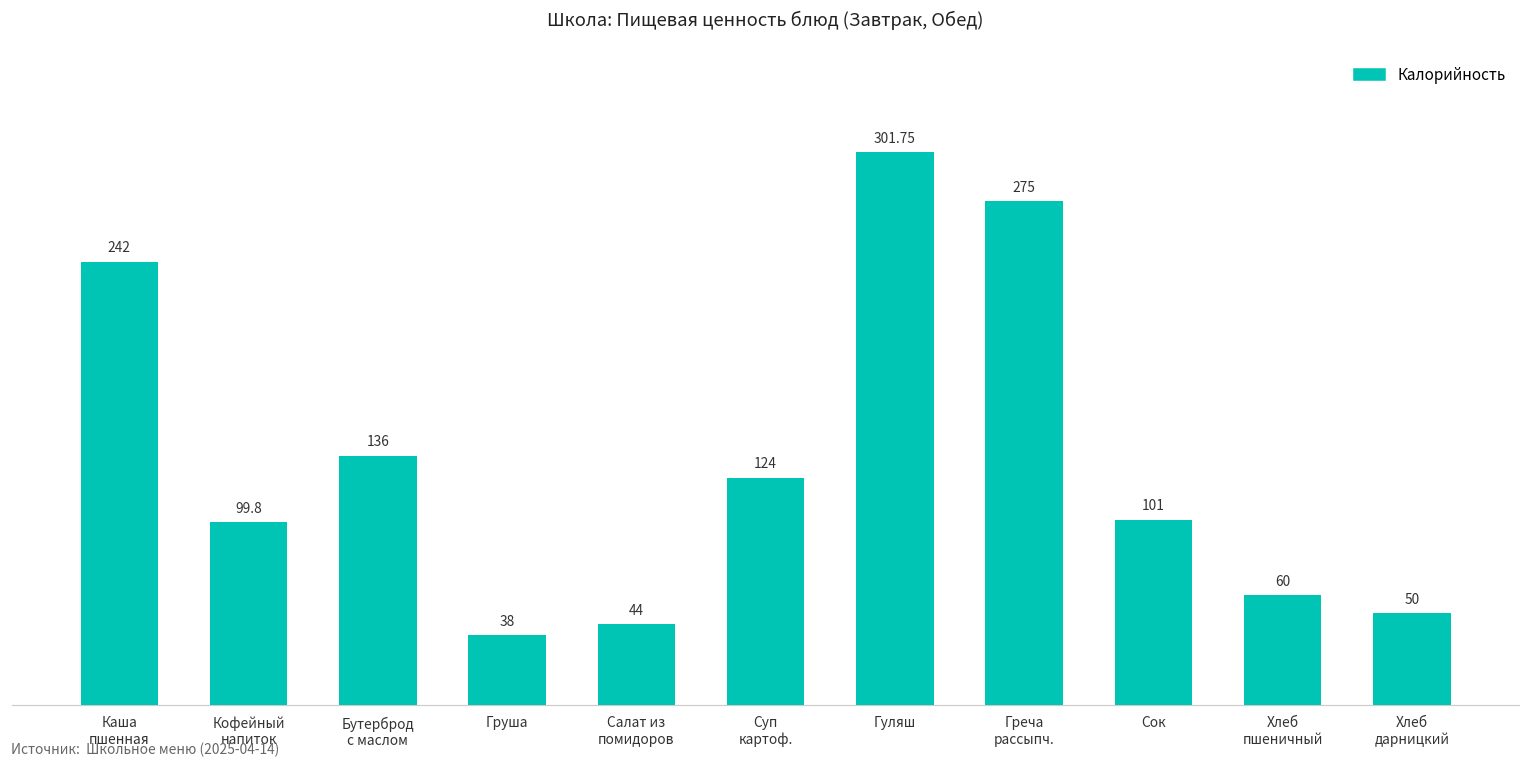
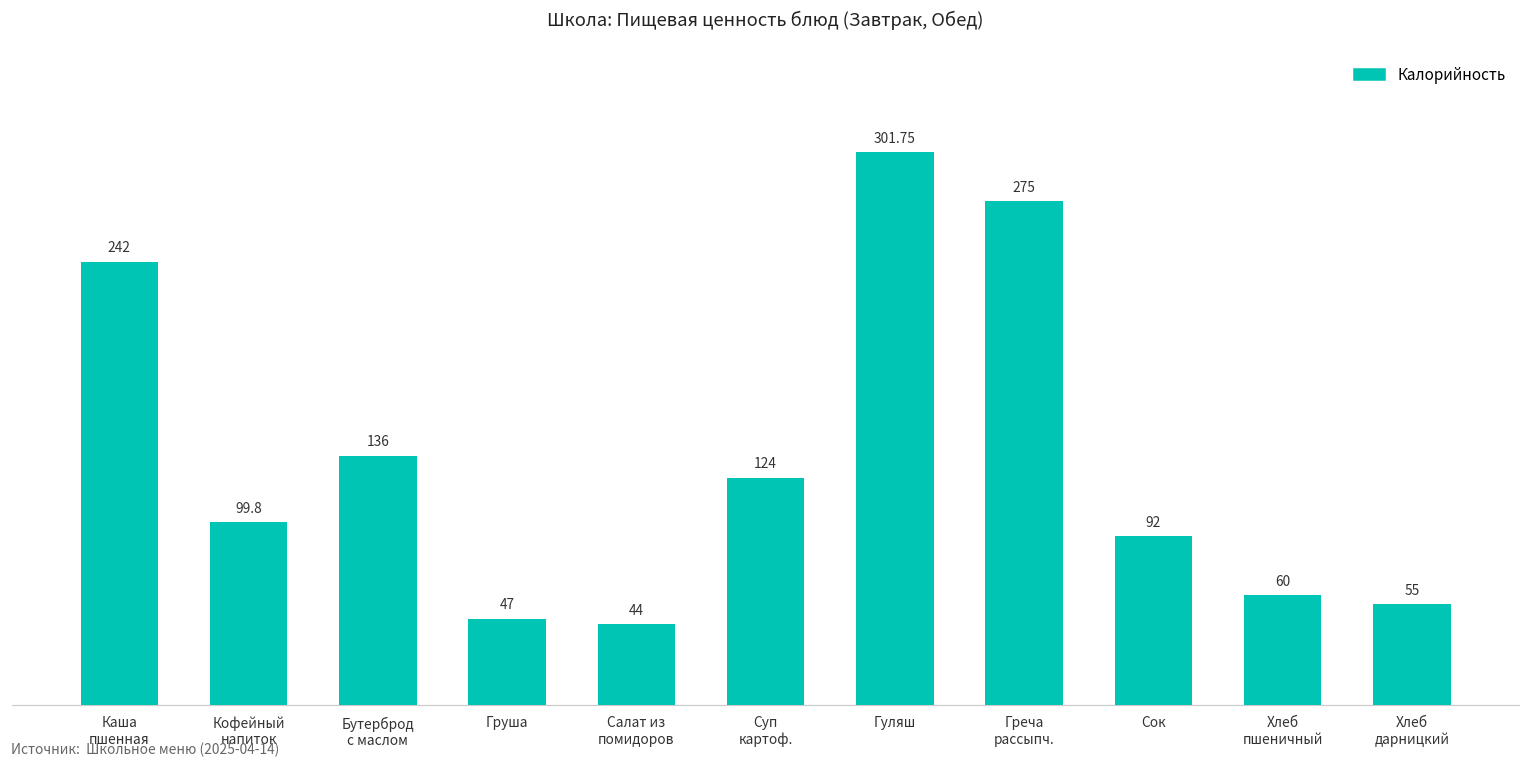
  {
    "Каша пшенная": 242,
    "Кофейный напиток": 99.8,
    "Бутерброд с маслом": 136,
-   "Груша": 38,
+   "Груша": 47,
    "Салат из помидоров": 44,
    "Суп картоф.": 124,
    "Гуляш": 301.75,
    "Греча рассыпч.": 275,
-   "Сок": 101,
+   "Сок": 92,
    "Хлеб пшеничный": 60,
-   "Хлеб дарницкий": 50
+   "Хлеб дарницкий": 55
  }
